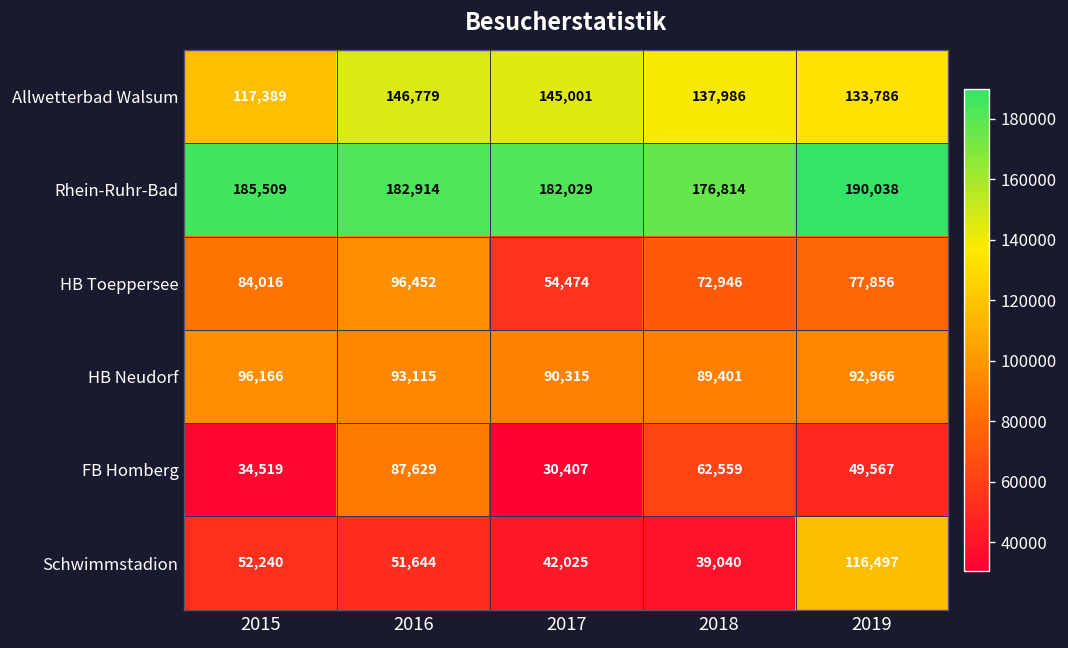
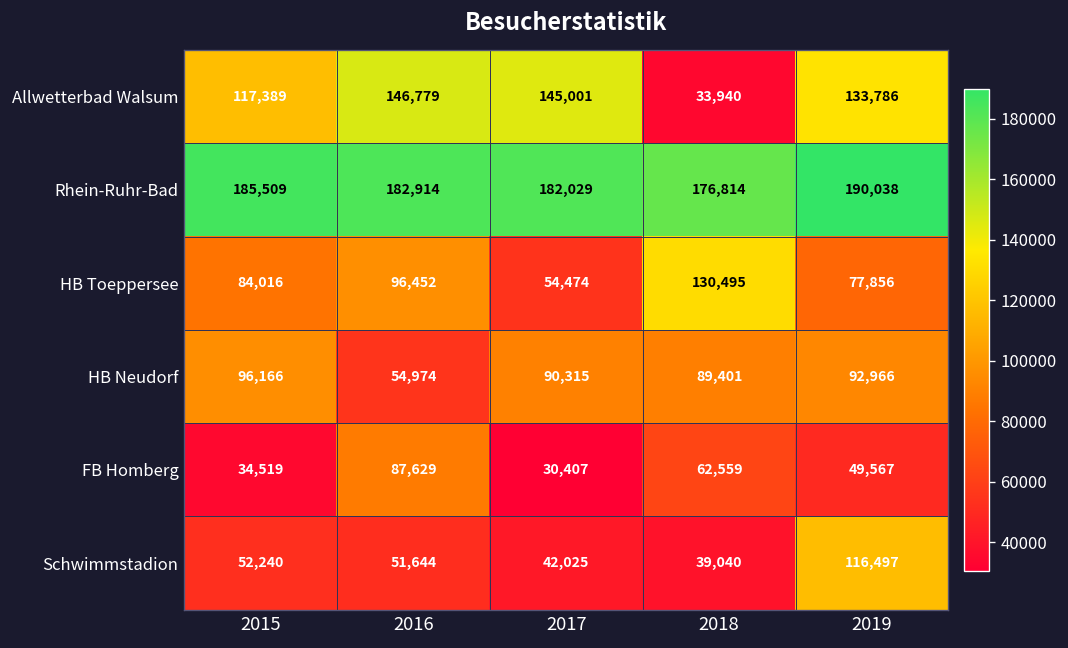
  {
    "Allwetterbad Walsum": {
      "2015": "117,389",
      "2016": "146,779",
      "2017": "145,001",
-     "2018": "137,986",
+     "2018": "33,940",
      "2019": "133,786"
    },
    "Rhein-Ruhr-Bad": {
      "2015": "185,509",
      "2016": "182,914",
      "2017": "182,029",
      "2018": "176,814",
      "2019": "190,038"
    },
    "HB Toeppersee": {
      "2015": "84,016",
      "2016": "96,452",
      "2017": "54,474",
-     "2018": "72,946",
+     "2018": "130,495",
      "2019": "77,856"
    },
    "HB Neudorf": {
      "2015": "96,166",
-     "2016": "93,115",
+     "2016": "54,974",
      "2017": "90,315",
      "2018": "89,401",
      "2019": "92,966"
    },
    "FB Homberg": {
      "2015": "34,519",
      "2016": "87,629",
      "2017": "30,407",
      "2018": "62,559",
      "2019": "49,567"
    },
    "Schwimmstadion": {
      "2015": "52,240",
      "2016": "51,644",
      "2017": "42,025",
      "2018": "39,040",
      "2019": "116,497"
    }
  }
